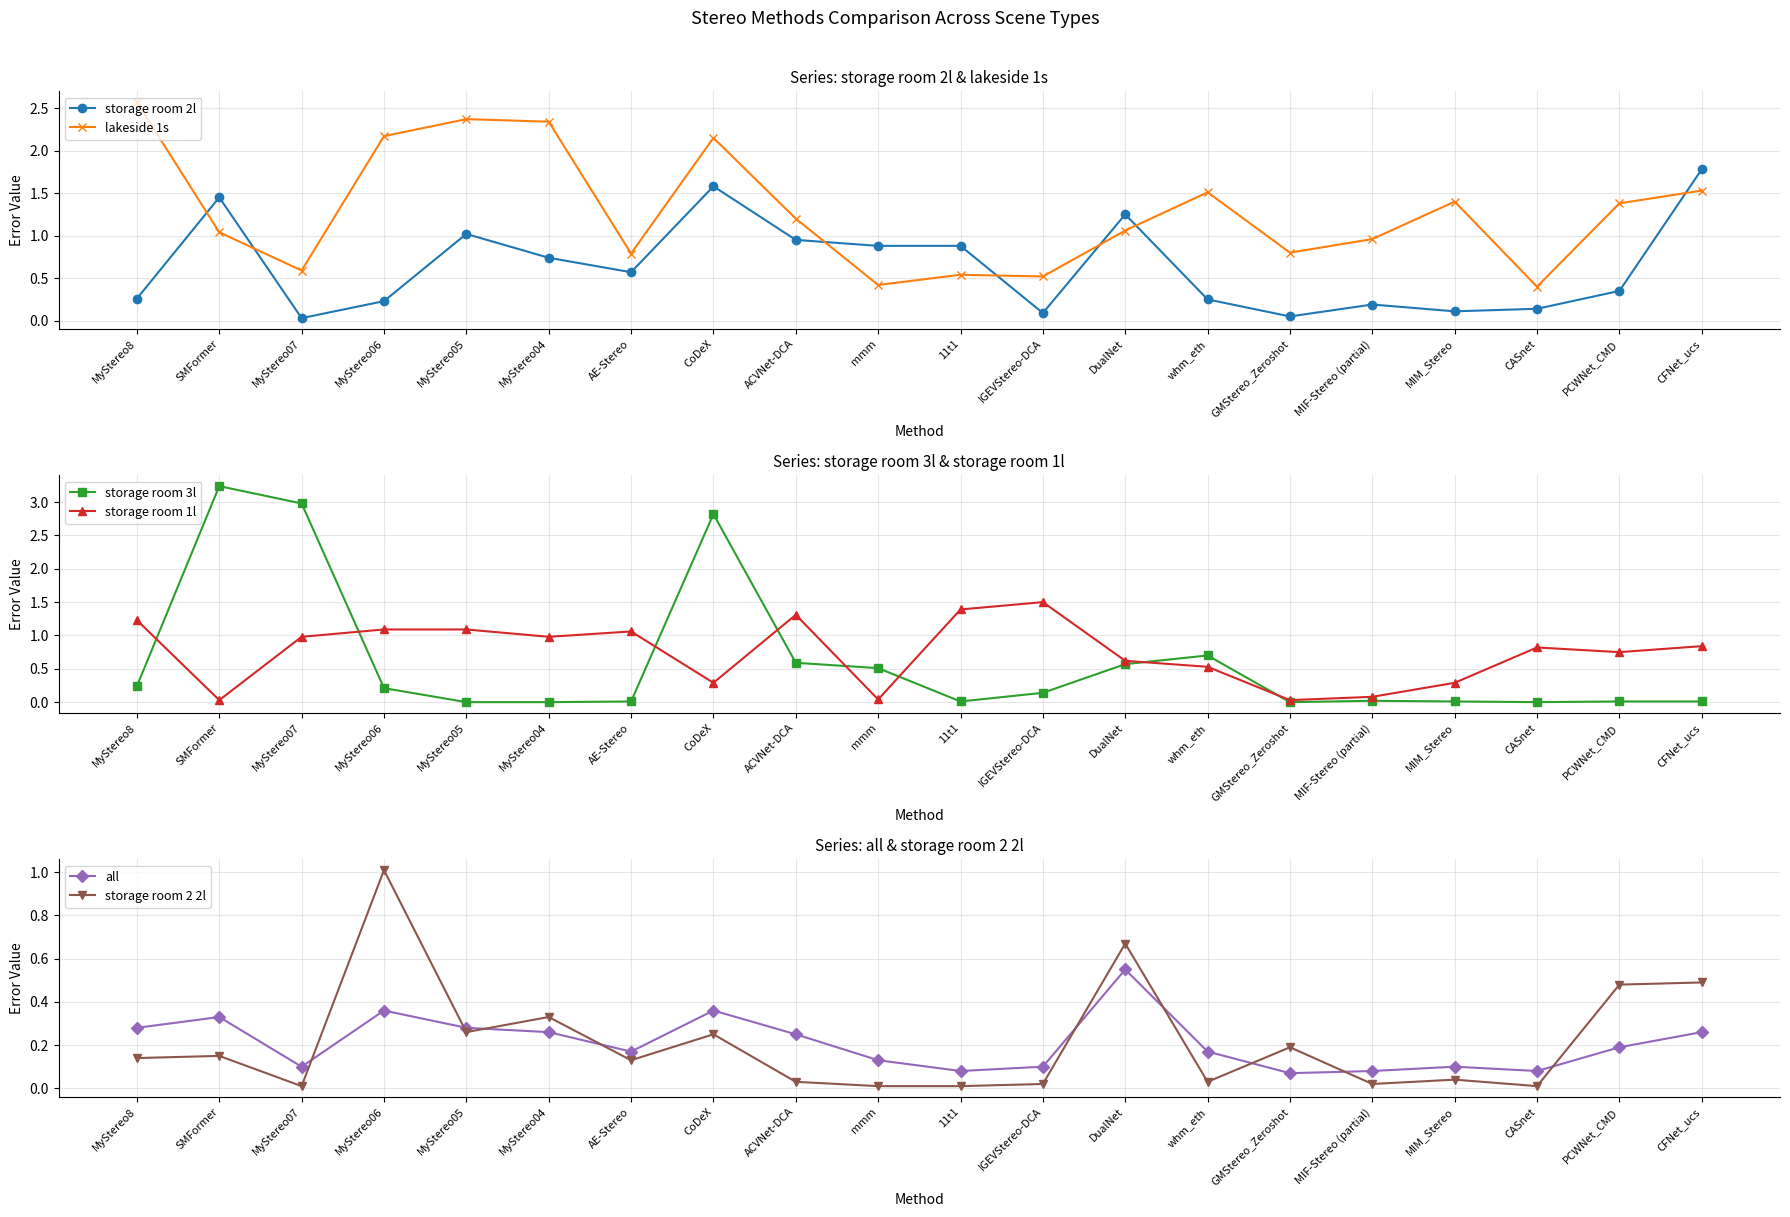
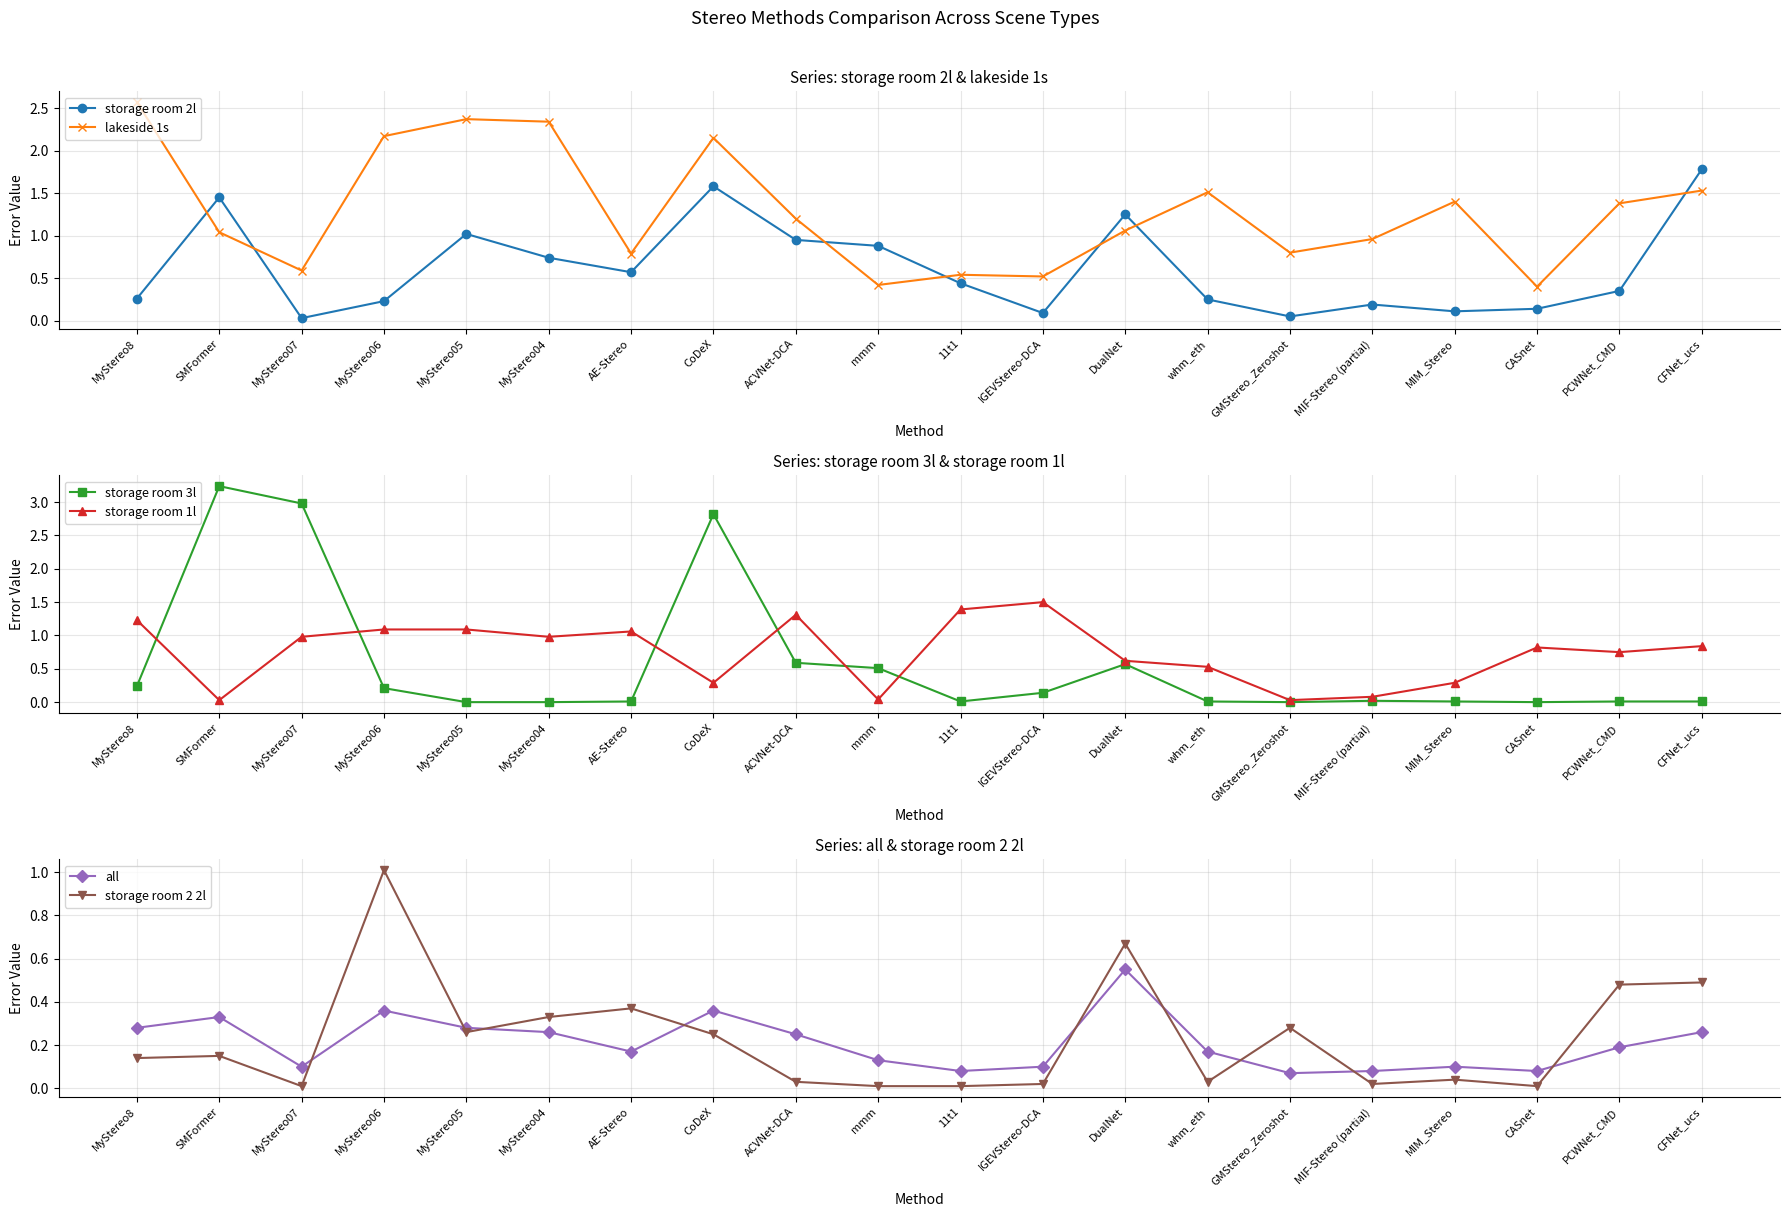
  {
    "Series: storage room 2l & lakeside 1s": {
      "storage room 2l": {
        "MyStereo8": 0.3,
        "SMFormer": 1.5,
        "MyStereo07": 0.0,
        "MyStereo06": 0.2,
        "MyStereo05": 1.0,
        "MyStereo04": 0.7,
        "AE-Stereo": 0.6,
        "CoDeX": 1.6,
        "ACVNet-DCA": 1.0,
        "mmm": 0.9,
-       "11t1": 0.9,
+       "11t1": 0.4,
        "IGEVStereo-DCA": 0.1,
        "DualNet": 1.3,
        "whm_eth": 0.3,
        "GMStereo_Zeroshot": 0.1,
        "MIF-Stereo (partial)": 0.2,
        "MIM_Stereo": 0.1,
        "CASnet": 0.1,
        "PCWNet_CMD": 0.4,
        "CFNet_ucs": 1.8
      },
      "lakeside 1s": {
        "SMFormer": 1.0,
        "MyStereo07": 0.6,
        "MyStereo06": 2.2,
        "MyStereo05": 2.4,
        "MyStereo04": 2.3,
        "AE-Stereo": 0.8,
        "CoDeX": 2.2,
        "ACVNet-DCA": 1.2,
        "mmm": 0.4,
        "11t1": 0.5,
        "IGEVStereo-DCA": 0.5,
        "DualNet": 1.1,
        "whm_eth": 1.5,
        "GMStereo_Zeroshot": 0.8,
        "MIF-Stereo (partial)": 1.0,
        "MIM_Stereo": 1.4,
        "CASnet": 0.4,
        "PCWNet_CMD": 1.4,
        "CFNet_ucs": 1.5
      }
    },
    "Series: storage room 3l & storage room 1l": {
      "storage room 3l": {
        "MyStereo8": 0.2,
        "SMFormer": 3.2,
        "MyStereo07": 3.0,
        "MyStereo06": 0.2,
        "MyStereo05": 0.0,
        "MyStereo04": 0.0,
        "AE-Stereo": 0.0,
        "CoDeX": 2.8,
        "ACVNet-DCA": 0.6,
        "mmm": 0.5,
        "11t1": 0.0,
        "IGEVStereo-DCA": 0.1,
        "DualNet": 0.6,
-       "whm_eth": 0.7,
+       "whm_eth": 0.0,
        "MIF-Stereo (partial)": 0.0,
        "MIM_Stereo": 0.0,
        "CASnet": 0.0,
        "PCWNet_CMD": 0.0,
        "CFNet_ucs": 0.0
      },
      "storage room 1l": {
        "MyStereo8": 1.2,
        "SMFormer": 0.0,
        "MyStereo07": 1.0,
        "MyStereo06": 1.1,
        "MyStereo05": 1.1,
        "MyStereo04": 1.0,
        "AE-Stereo": 1.1,
        "CoDeX": 0.3,
        "ACVNet-DCA": 1.3,
        "mmm": 0.0,
        "11t1": 1.4,
        "IGEVStereo-DCA": 1.5,
        "DualNet": 0.6,
        "whm_eth": 0.5,
        "MIF-Stereo (partial)": 0.1,
        "MIM_Stereo": 0.3,
        "CASnet": 0.8,
        "PCWNet_CMD": 0.8,
        "CFNet_ucs": 0.8
      }
    },
    "Series: all & storage room 2 2l": {
      "all": {
        "MyStereo8": 0.28,
        "SMFormer": 0.33,
        "MyStereo07": 0.10,
        "MyStereo06": 0.36,
        "MyStereo05": 0.28,
        "MyStereo04": 0.26,
        "AE-Stereo": 0.17,
        "CoDeX": 0.36,
        "ACVNet-DCA": 0.25,
        "mmm": 0.13,
        "11t1": 0.08,
        "IGEVStereo-DCA": 0.10,
        "DualNet": 0.55,
        "whm_eth": 0.17,
        "GMStereo_Zeroshot": 0.07,
        "MIF-Stereo (partial)": 0.08,
        "MIM_Stereo": 0.10,
        "CASnet": 0.08,
        "PCWNet_CMD": 0.19,
        "CFNet_ucs": 0.26
      },
      "storage room 2 2l": {
        "MyStereo8": 0.14,
        "SMFormer": 0.15,
        "MyStereo07": 0.01,
        "MyStereo06": 1.01,
        "MyStereo05": 0.26,
        "MyStereo04": 0.33,
-       "AE-Stereo": 0.13,
+       "AE-Stereo": 0.37,
        "CoDeX": 0.25,
        "ACVNet-DCA": 0.03,
        "mmm": 0.01,
        "11t1": 0.01,
        "IGEVStereo-DCA": 0.02,
        "DualNet": 0.67,
        "whm_eth": 0.03,
-       "GMStereo_Zeroshot": 0.19,
+       "GMStereo_Zeroshot": 0.28,
        "MIF-Stereo (partial)": 0.02,
        "MIM_Stereo": 0.04,
        "CASnet": 0.01,
        "PCWNet_CMD": 0.48,
        "CFNet_ucs": 0.49
      }
    }
  }
